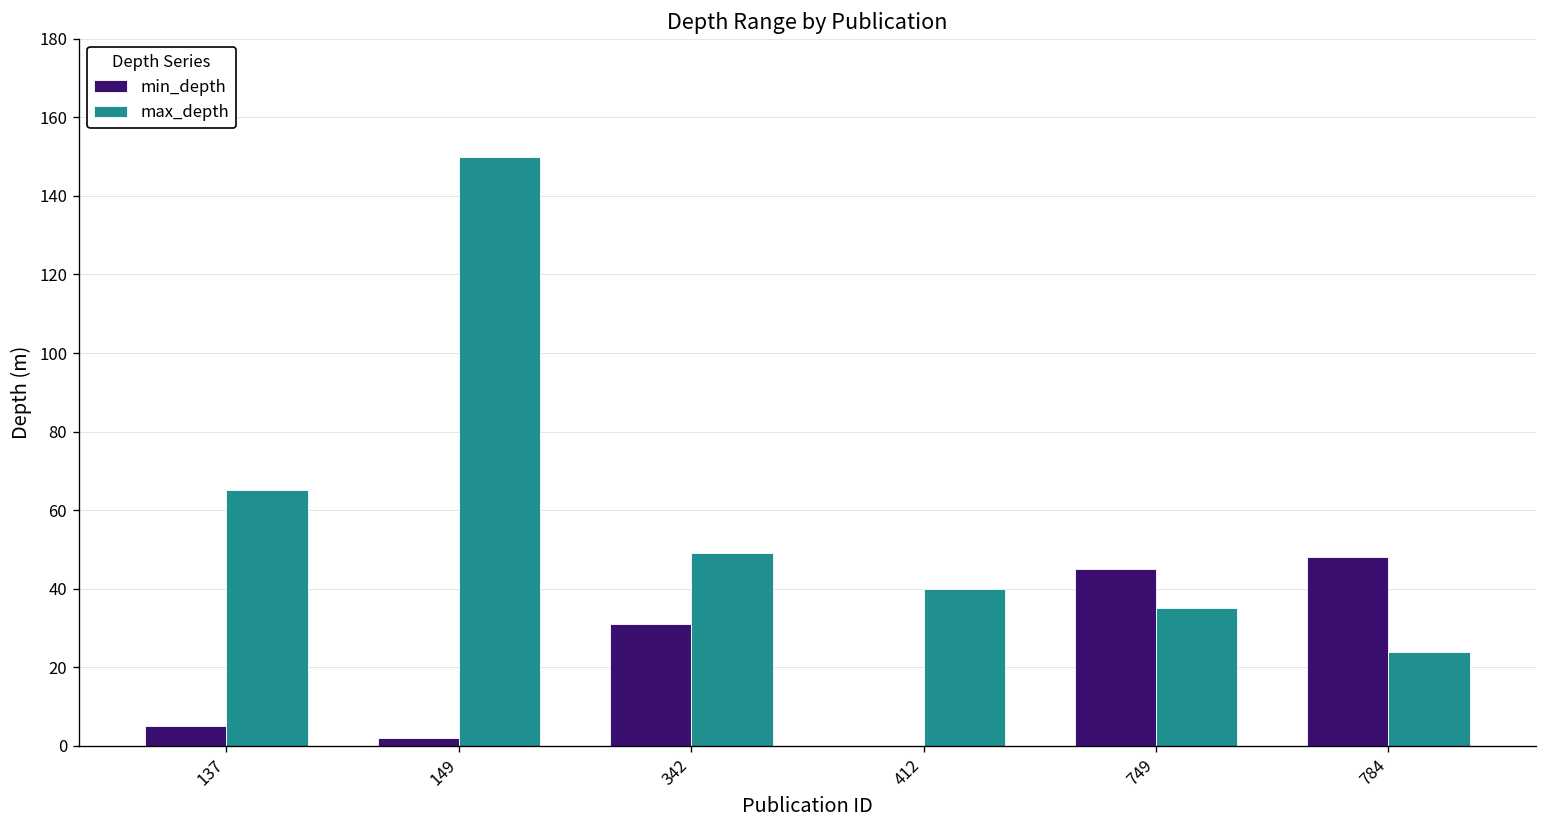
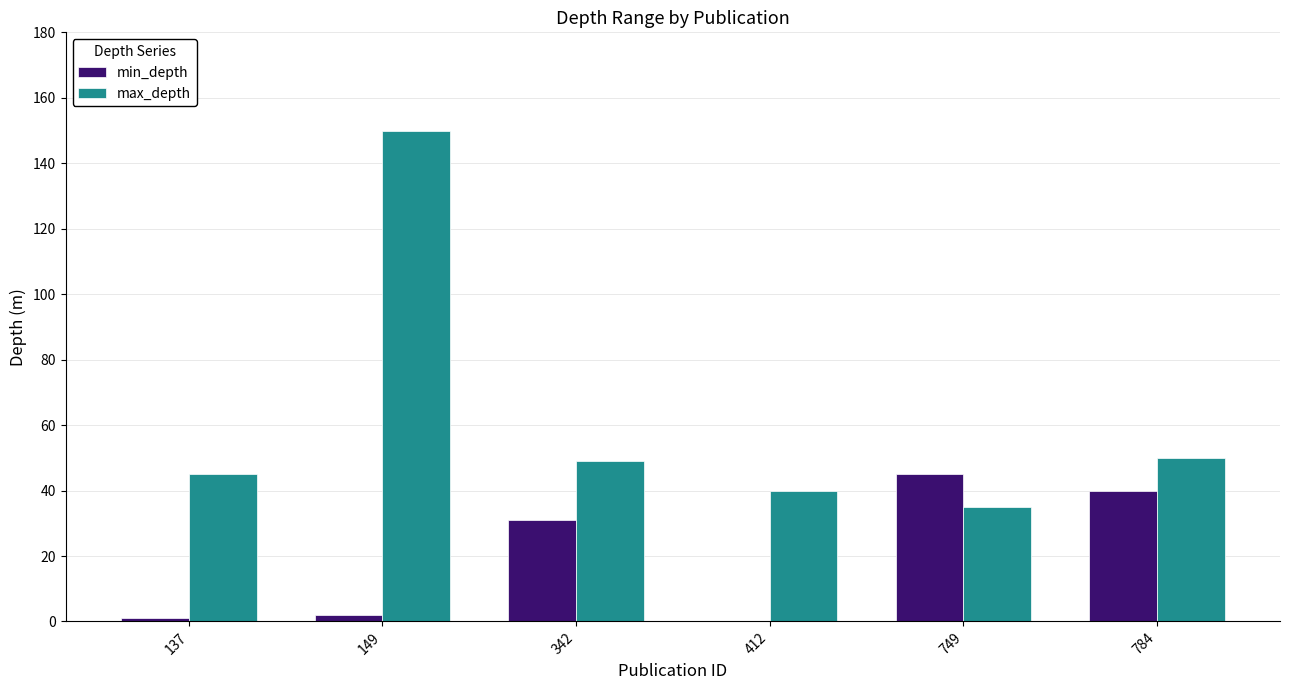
  {
    "min_depth": {
-     "137": 5,
+     "137": 1,
      "149": 2,
      "342": 31,
      "412": 0,
      "749": 45,
-     "784": 48
+     "784": 40
    },
    "max_depth": {
-     "137": 65,
+     "137": 45,
      "149": 150,
      "342": 49,
      "412": 40,
      "749": 35,
-     "784": 24
+     "784": 50
    }
  }
